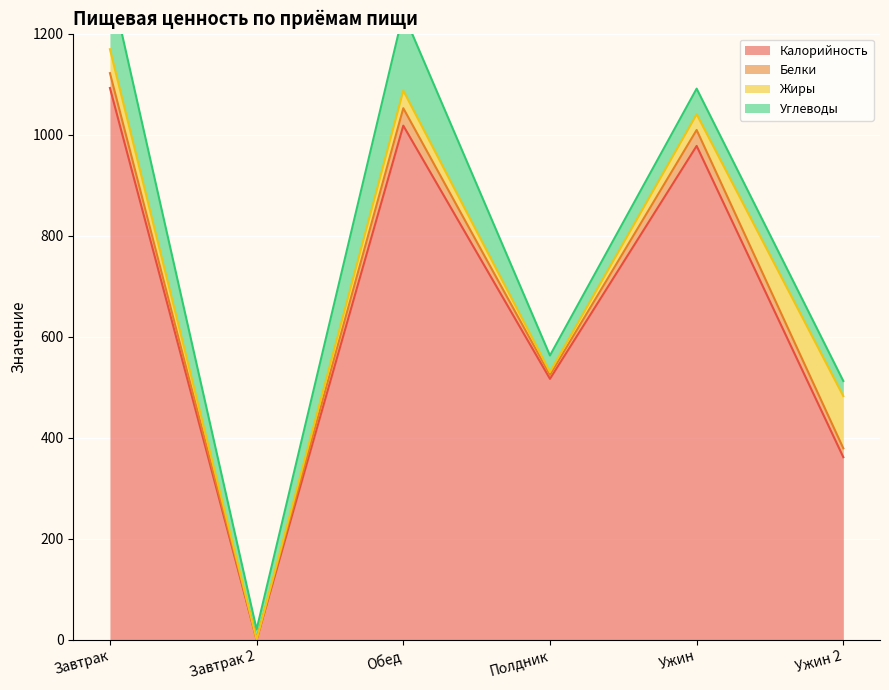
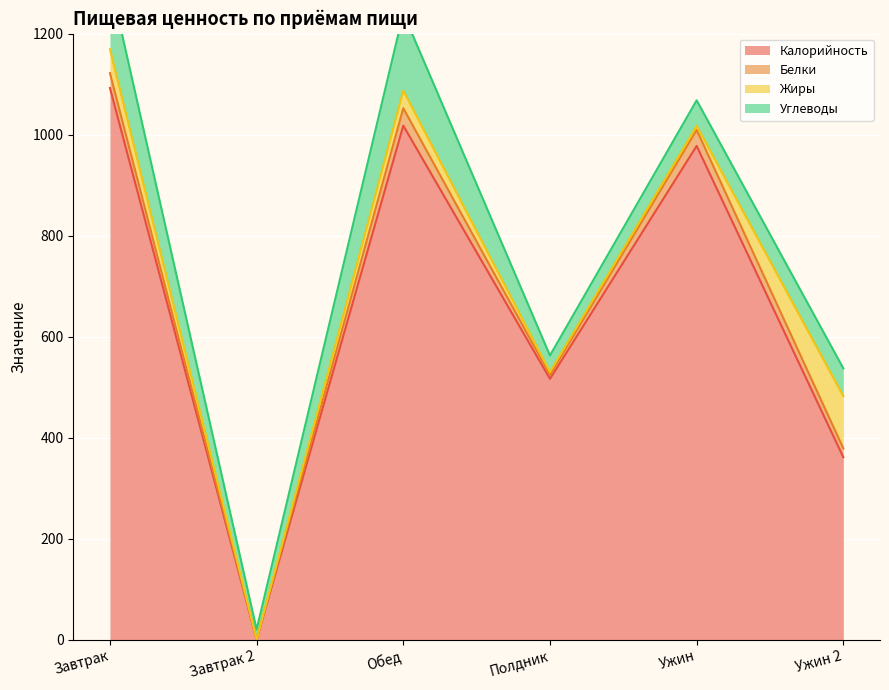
  {
    "Жиры": {
      "Завтрак": 50,
      "Обед": 30,
      "Полдник": 10,
-     "Ужин": 30,
+     "Ужин": 10,
      "Ужин 2": 100
    },
    "Углеводы": {
      "Завтрак 2": 20,
      "Полдник": 30,
      "Ужин": 50,
-     "Ужин 2": 30
+     "Ужин 2": 60
    }
  }
